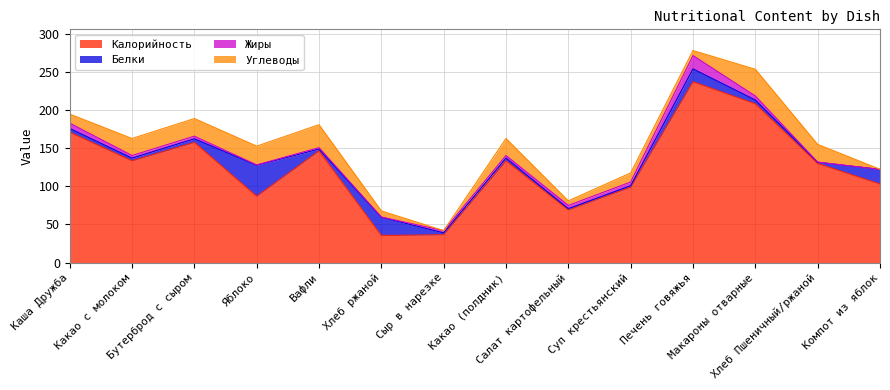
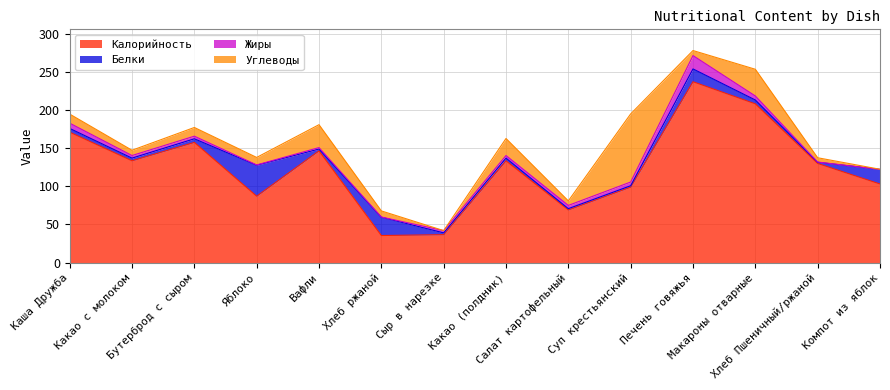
  {
    "Калорийность": {
      "Каша Дружба": 170,
      "Какао с молоком": 130,
      "Бутерброд с сыром": 160,
      "Яблоко": 90,
      "Хлеб ржаной": 40,
      "Какао (полдник)": 130,
      "Печень говяжья": 240,
      "Макароны отварные": 210,
      "Компот из яблок": 100
    },
    "Белки": {
      "Каша Дружба": 0,
      "Какао с молоком": 0,
      "Бутерброд с сыром": 0,
      "Какао (полдник)": 0,
      "Печень говяжья": 20,
      "Макароны отварные": 10
    },
    "Жиры": {
      "Каша Дружба": 10,
      "Какао с молоком": 0,
      "Бутерброд с сыром": 0,
      "Какао (полдник)": 0,
      "Салат картофельный": 0,
      "Суп крестьянский": 0,
      "Печень говяжья": 20,
      "Макароны отварные": 10
    },
    "Углеводы": {
      "Каша Дружба": 10,
-     "Какао с молоком": 20,
-     "Бутерброд с сыром": 20,
-     "Яблоко": 20,
+     "Какао с молоком": 10,
+     "Бутерброд с сыром": 10,
+     "Яблоко": 10,
      "Вафли": 30,
      "Хлеб ржаной": 10,
      "Какао (полдник)": 20,
      "Салат картофельный": 10,
-     "Суп крестьянский": 10,
+     "Суп крестьянский": 90,
      "Печень говяжья": 10,
      "Макароны отварные": 40,
-     "Хлеб Пшеничный/ржаной": 20
+     "Хлеб Пшеничный/ржаной": 10
    }
  }
